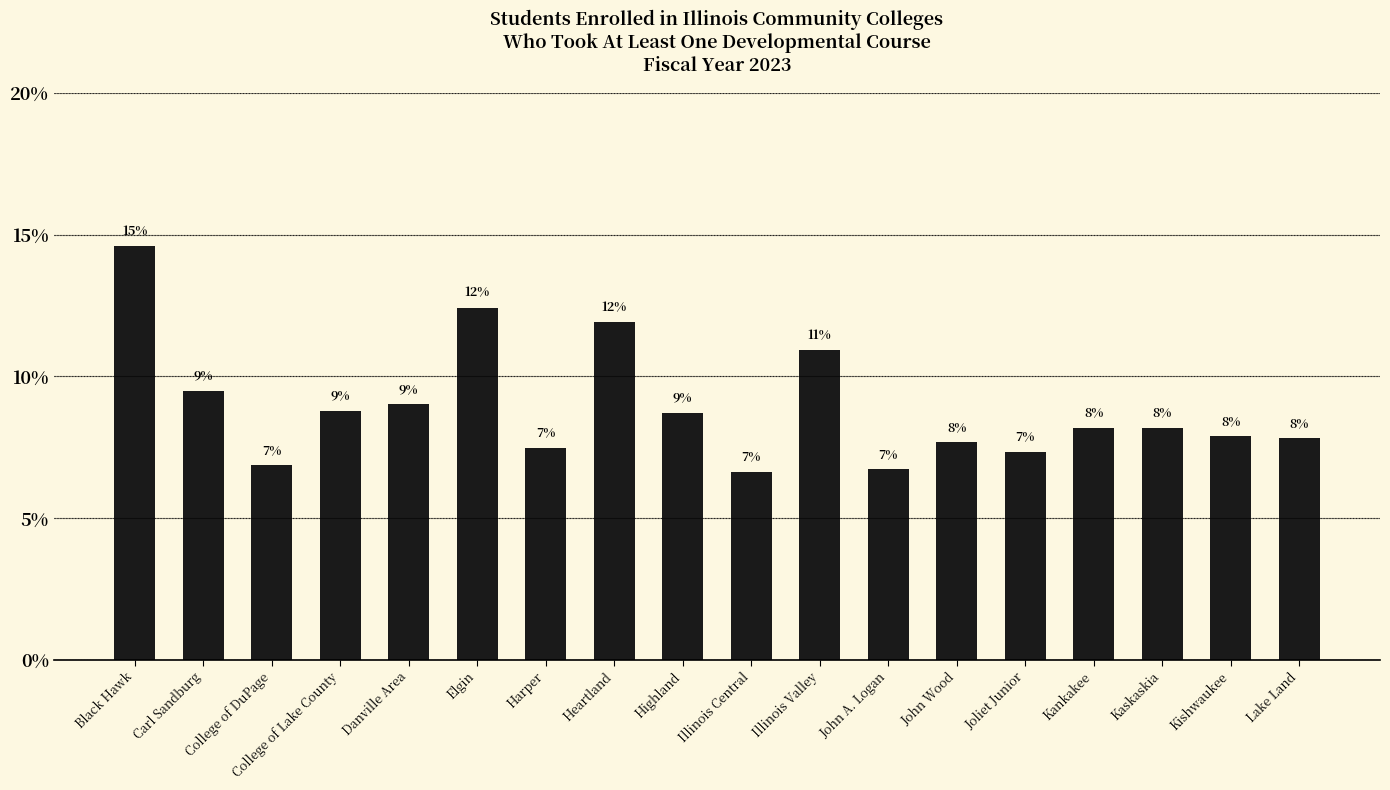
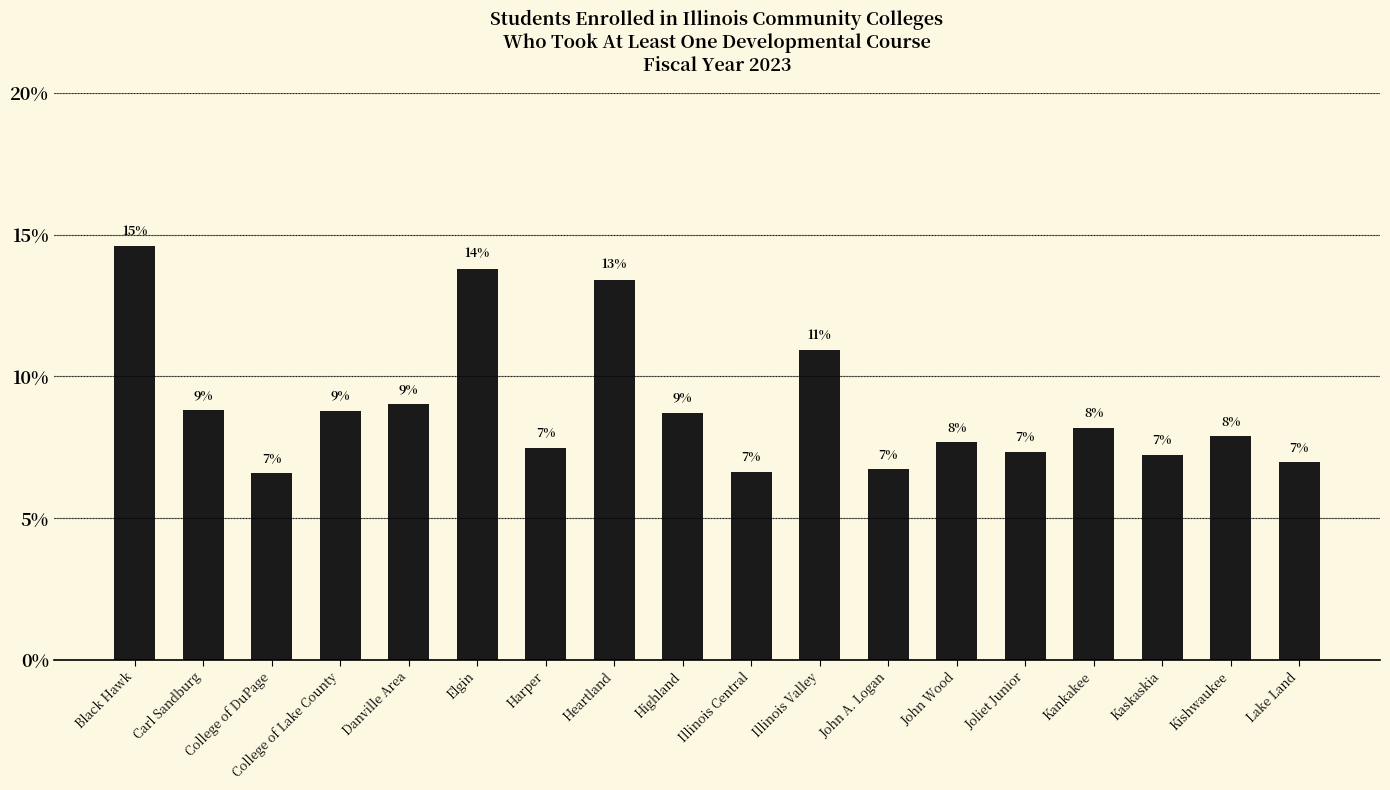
  {
    "Black Hawk": "15%",
-   "Carl Sandburg": "9.5%",
-   "College of DuPage": "6.9%",
+   "Carl Sandburg": "8.8%",
+   "College of DuPage": "6.6%",
    "College of Lake County": "9%",
    "Danville Area": "9%",
-   "Elgin": "12%",
+   "Elgin": "14%",
    "Harper": "7%",
-   "Heartland": "12%",
+   "Heartland": "13%",
    "Highland": "9%",
    "Illinois Central": "7%",
    "Illinois Valley": "11%",
    "John A. Logan": "7%",
    "John Wood": "8%",
    "Joliet Junior": "7%",
    "Kankakee": "8%",
-   "Kaskaskia": "8%",
+   "Kaskaskia": "7%",
    "Kishwaukee": "8%",
-   "Lake Land": "8%"
+   "Lake Land": "7%"
  }
